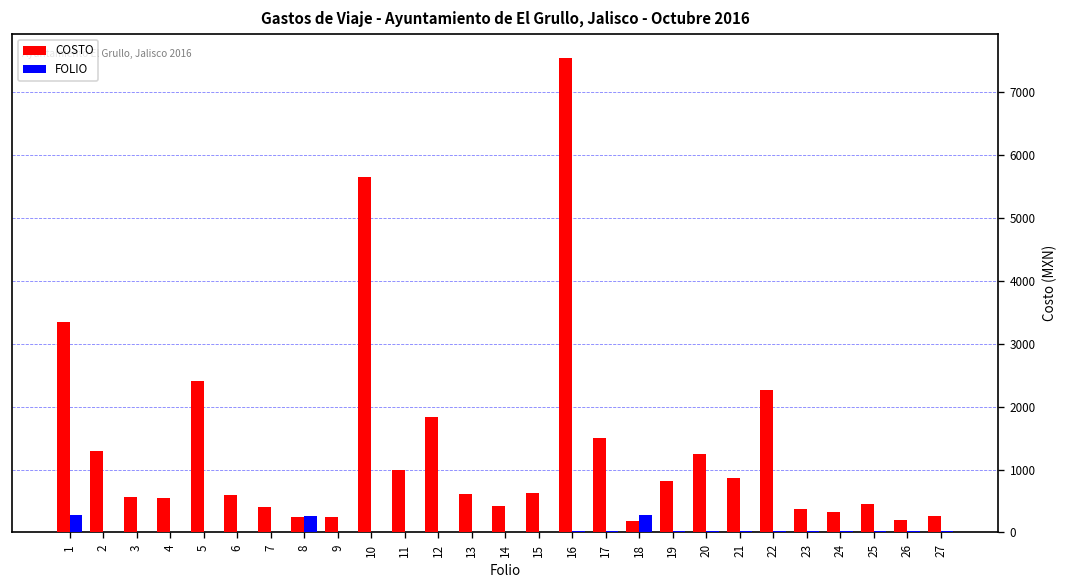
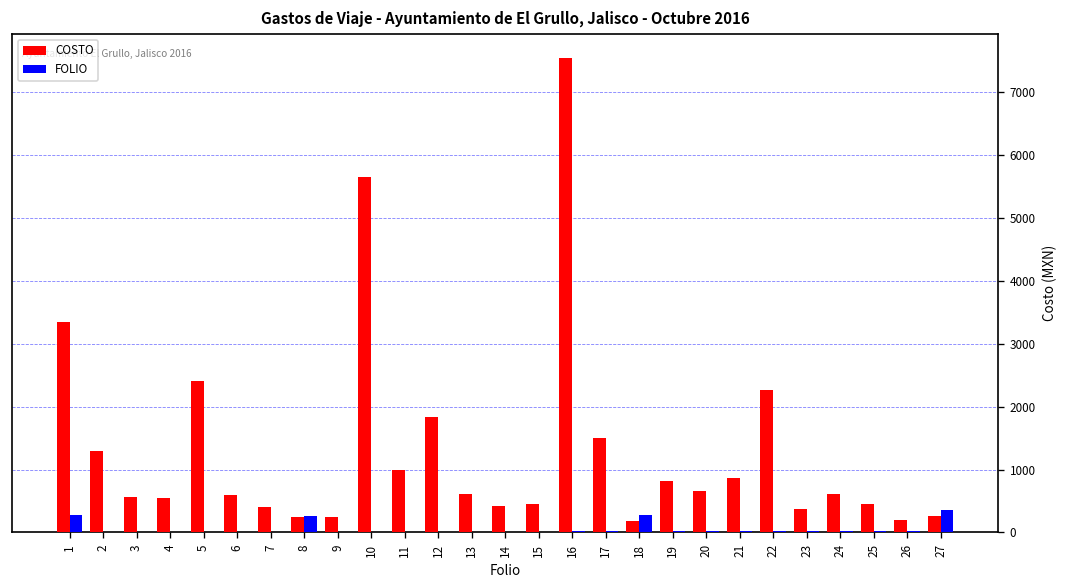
  {
    "COSTO": {
      "1": 3300,
      "2": 1300,
      "3": 600,
      "4": 500,
      "5": 2400,
      "6": 600,
      "7": 400,
      "8": 200,
      "9": 300,
      "10": 5700,
      "11": 1000,
      "12": 1800,
      "13": 600,
      "14": 400,
-     "15": 600,
+     "15": 500,
      "16": 7600,
      "17": 1500,
      "18": 200,
      "19": 800,
-     "20": 1200,
+     "20": 700,
      "21": 900,
      "22": 2300,
      "23": 400,
-     "24": 300,
+     "24": 600,
      "25": 500,
      "26": 200,
      "27": 300
    },
    "FOLIO": {
      "1": 300,
      "8": 300,
      "18": 300,
-     "27": 0
+     "27": 400
    }
  }
